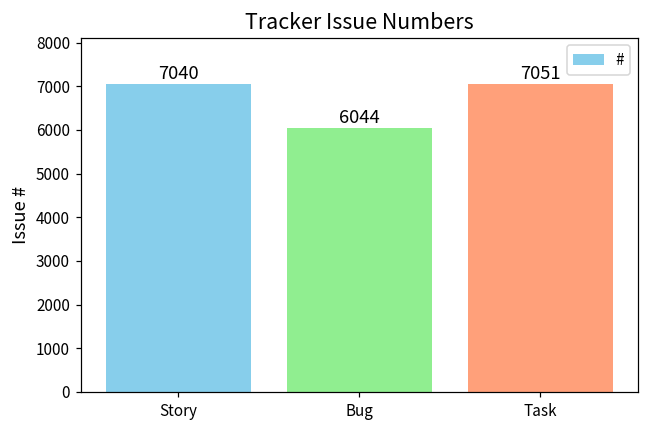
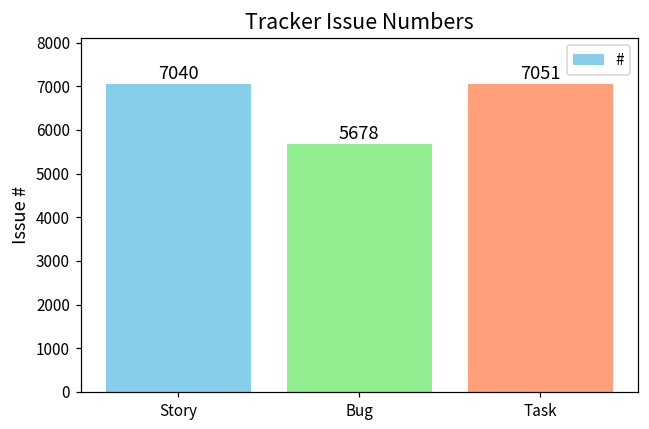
  {
    "Story": 7040,
-   "Bug": 6044,
+   "Bug": 5678,
    "Task": 7051
  }
